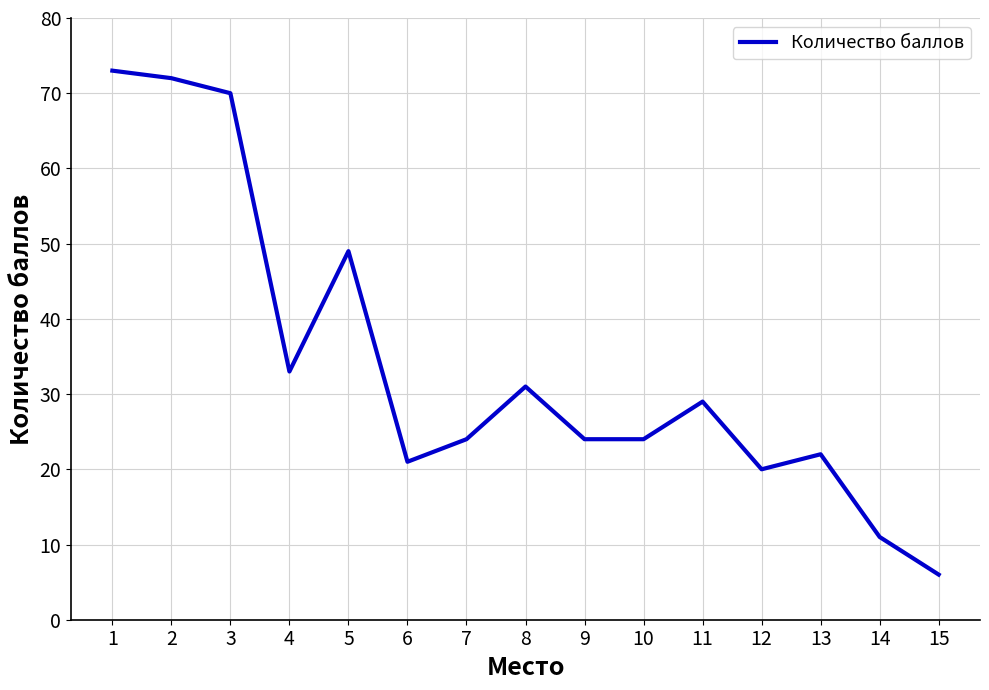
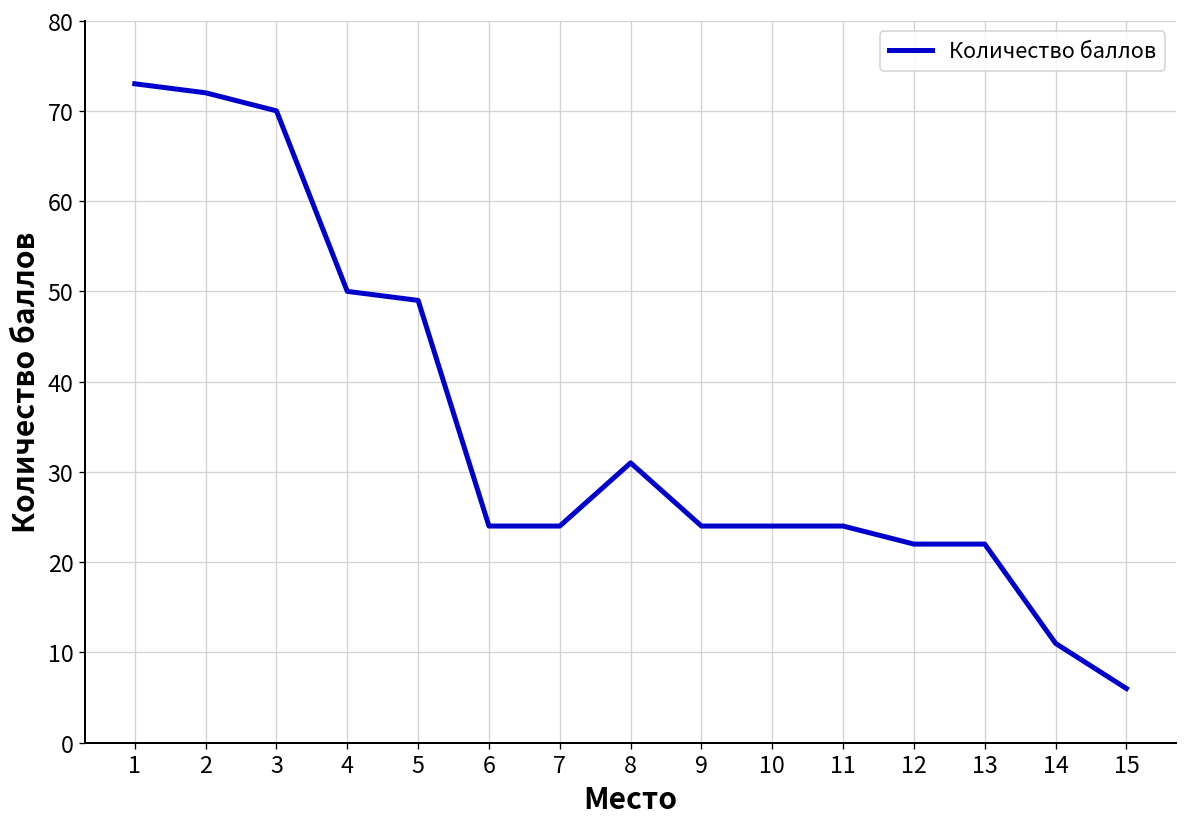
  {
    "1": 73,
    "2": 72,
    "3": 70,
-   "4": 33,
+   "4": 50,
    "5": 49,
-   "6": 21,
+   "6": 24,
    "7": 24,
    "8": 31,
    "9": 24,
    "10": 24,
-   "11": 29,
-   "12": 20,
+   "11": 24,
+   "12": 22,
    "13": 22,
    "14": 11,
    "15": 6
  }
